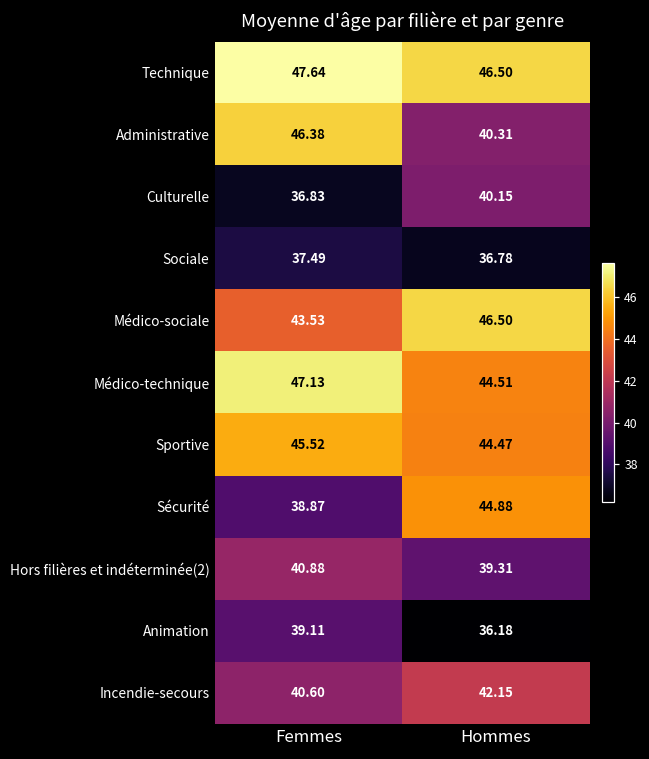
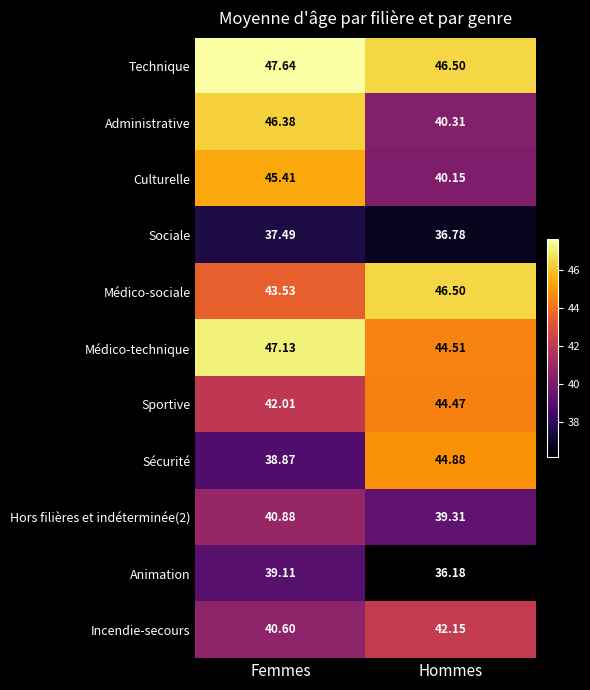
  {
    "Technique": {
      "Femmes": 47.64,
      "Hommes": 46.50
    },
    "Administrative": {
      "Femmes": 46.38,
      "Hommes": 40.31
    },
    "Culturelle": {
-     "Femmes": 36.83,
+     "Femmes": 45.41,
      "Hommes": 40.15
    },
    "Sociale": {
      "Femmes": 37.49,
      "Hommes": 36.78
    },
    "Médico-sociale": {
      "Femmes": 43.53,
      "Hommes": 46.50
    },
    "Médico-technique": {
      "Femmes": 47.13,
      "Hommes": 44.51
    },
    "Sportive": {
-     "Femmes": 45.52,
+     "Femmes": 42.01,
      "Hommes": 44.47
    },
    "Sécurité": {
      "Femmes": 38.87,
      "Hommes": 44.88
    },
    "Hors filières et indéterminée(2)": {
      "Femmes": 40.88,
      "Hommes": 39.31
    },
    "Animation": {
      "Femmes": 39.11,
      "Hommes": 36.18
    },
    "Incendie-secours": {
      "Femmes": 40.60,
      "Hommes": 42.15
    }
  }
